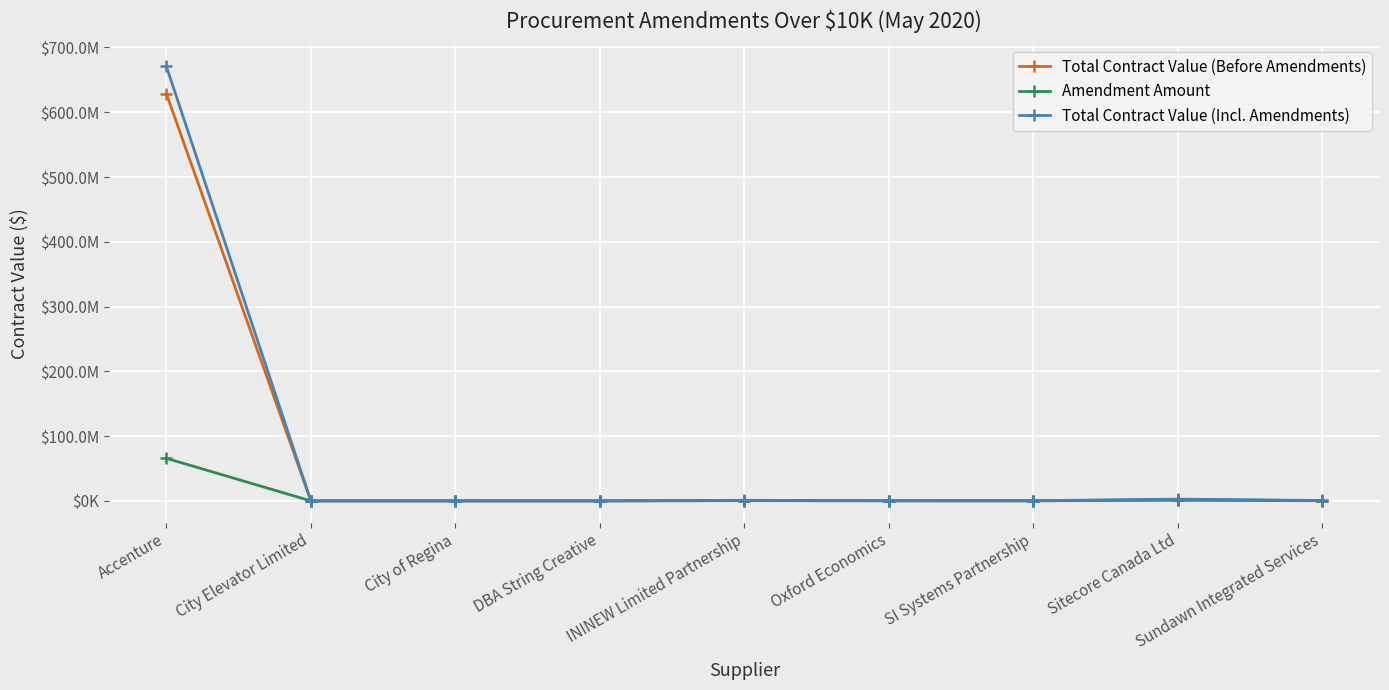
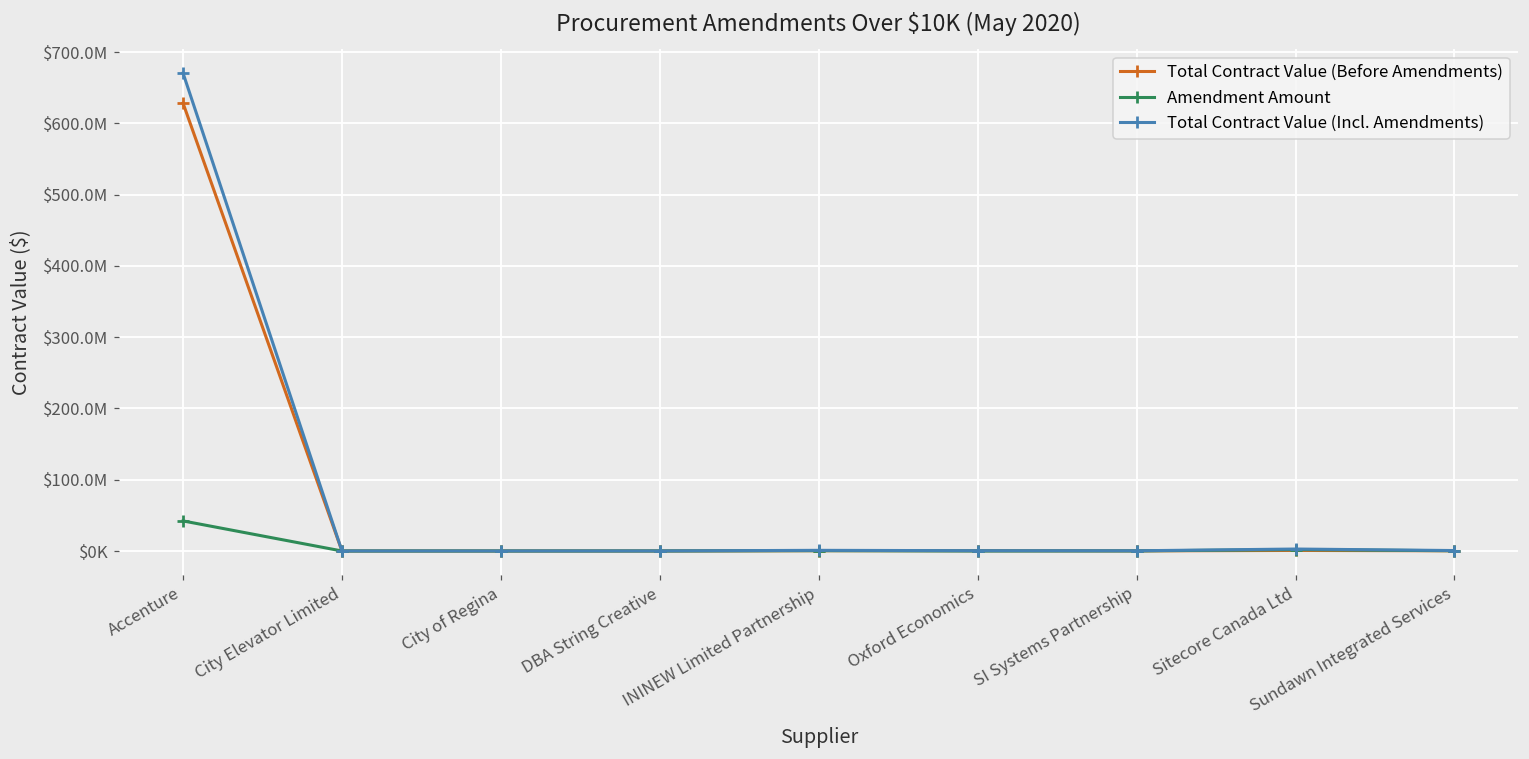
  {
    "Total Contract Value (Before Amendments)": {
      "Accenture": "$630000000"
    },
    "Amendment Amount": {
-     "Accenture": "$70000000"
+     "Accenture": "$40000000"
    },
    "Total Contract Value (Incl. Amendments)": {
      "Accenture": "$670000000"
    }
  }
